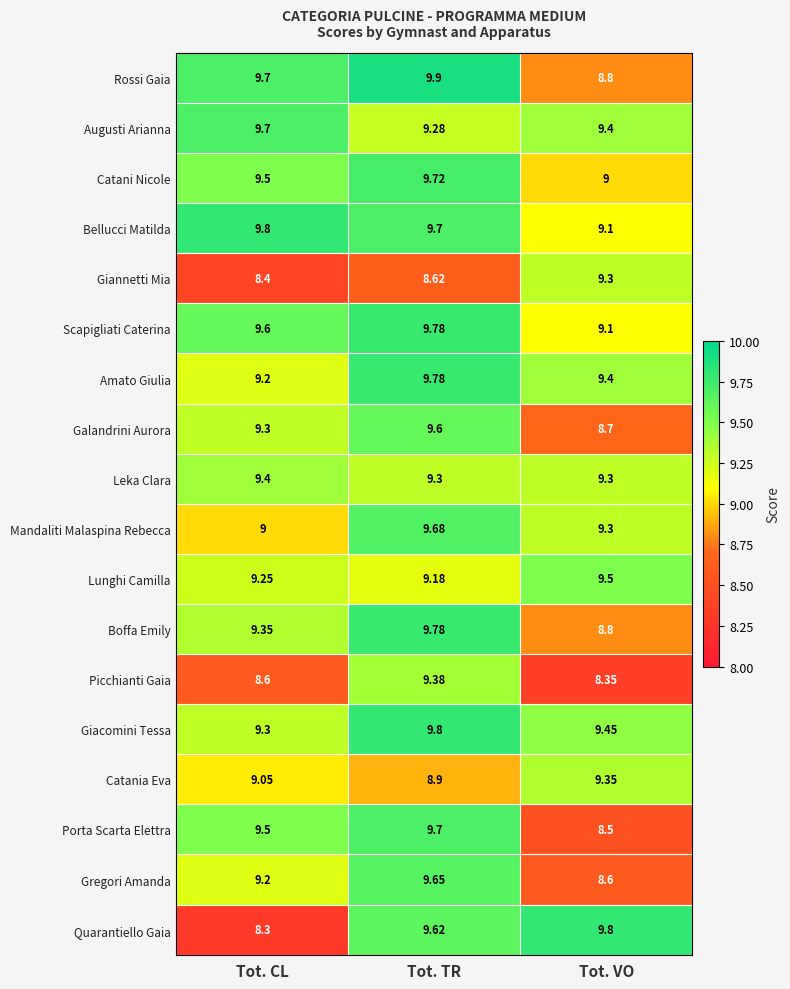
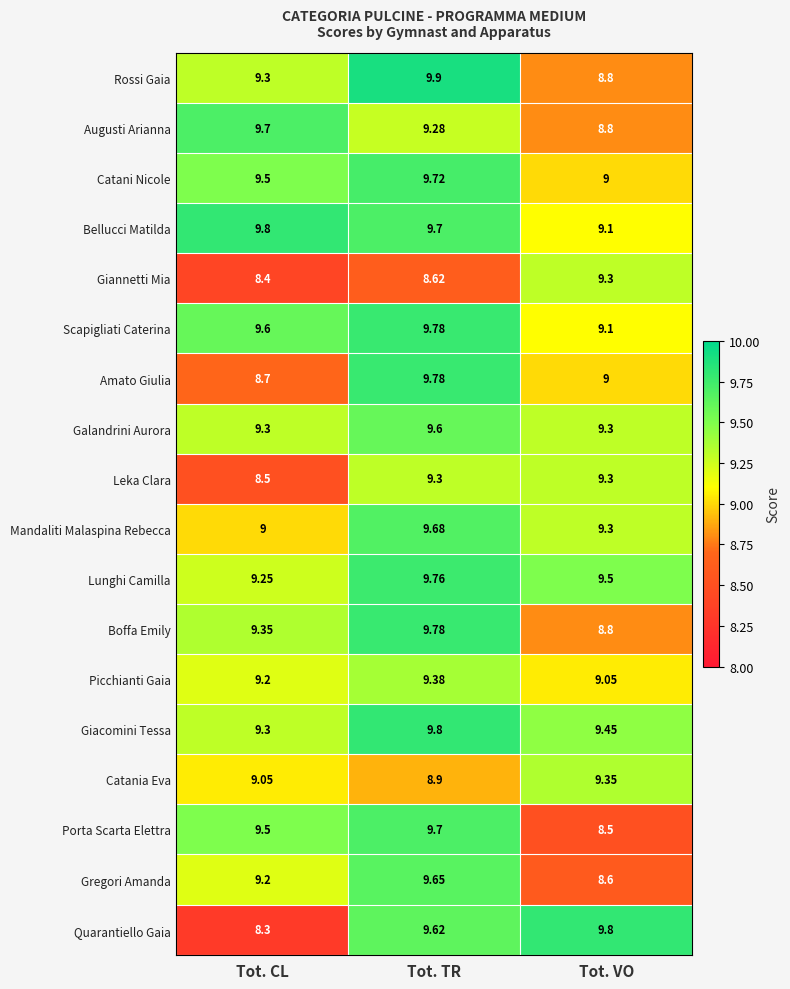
  {
    "Rossi Gaia": {
-     "Tot. CL": 9.7,
+     "Tot. CL": 9.3,
      "Tot. TR": 9.9,
      "Tot. VO": 8.8
    },
    "Augusti Arianna": {
      "Tot. CL": 9.7,
      "Tot. TR": 9.28,
-     "Tot. VO": 9.4
+     "Tot. VO": 8.8
    },
    "Catani Nicole": {
      "Tot. CL": 9.5,
      "Tot. TR": 9.72,
      "Tot. VO": 9
    },
    "Bellucci Matilda": {
      "Tot. CL": 9.8,
      "Tot. TR": 9.7,
      "Tot. VO": 9.1
    },
    "Giannetti Mia": {
      "Tot. CL": 8.4,
      "Tot. TR": 8.62,
      "Tot. VO": 9.3
    },
    "Scapigliati Caterina": {
      "Tot. CL": 9.6,
      "Tot. TR": 9.78,
      "Tot. VO": 9.1
    },
    "Amato Giulia": {
-     "Tot. CL": 9.2,
+     "Tot. CL": 8.7,
      "Tot. TR": 9.78,
-     "Tot. VO": 9.4
+     "Tot. VO": 9
    },
    "Galandrini Aurora": {
      "Tot. CL": 9.3,
      "Tot. TR": 9.6,
-     "Tot. VO": 8.7
+     "Tot. VO": 9.3
    },
    "Leka Clara": {
-     "Tot. CL": 9.4,
+     "Tot. CL": 8.5,
      "Tot. TR": 9.3,
      "Tot. VO": 9.3
    },
    "Mandaliti Malaspina Rebecca": {
      "Tot. CL": 9,
      "Tot. TR": 9.68,
      "Tot. VO": 9.3
    },
    "Lunghi Camilla": {
      "Tot. CL": 9.25,
-     "Tot. TR": 9.18,
+     "Tot. TR": 9.76,
      "Tot. VO": 9.5
    },
    "Boffa Emily": {
      "Tot. CL": 9.35,
      "Tot. TR": 9.78,
      "Tot. VO": 8.8
    },
    "Picchianti Gaia": {
-     "Tot. CL": 8.6,
+     "Tot. CL": 9.2,
      "Tot. TR": 9.38,
-     "Tot. VO": 8.35
+     "Tot. VO": 9.05
    },
    "Giacomini Tessa": {
      "Tot. CL": 9.3,
      "Tot. TR": 9.8,
      "Tot. VO": 9.45
    },
    "Catania Eva": {
      "Tot. CL": 9.05,
      "Tot. TR": 8.9,
      "Tot. VO": 9.35
    },
    "Porta Scarta Elettra": {
      "Tot. CL": 9.5,
      "Tot. TR": 9.7,
      "Tot. VO": 8.5
    },
    "Gregori Amanda": {
      "Tot. CL": 9.2,
      "Tot. TR": 9.65,
      "Tot. VO": 8.6
    },
    "Quarantiello Gaia": {
      "Tot. CL": 8.3,
      "Tot. TR": 9.62,
      "Tot. VO": 9.8
    }
  }
